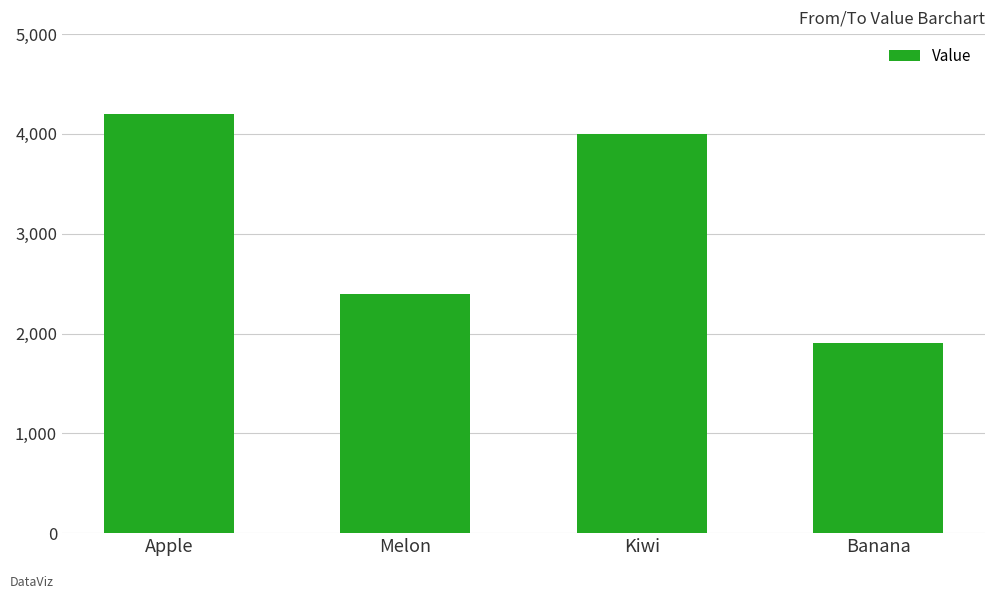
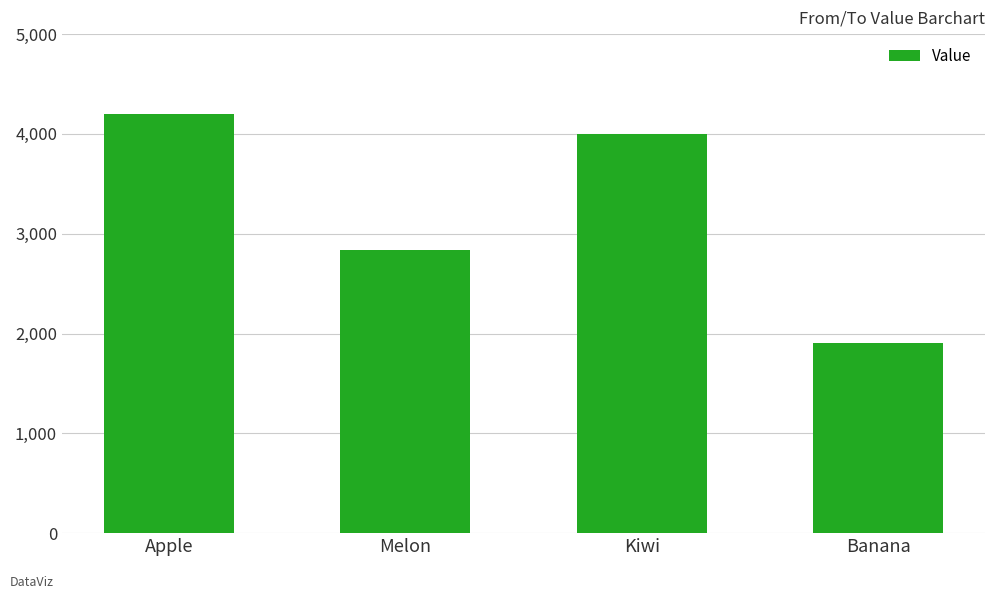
  {
    "Apple": "4,200",
-   "Melon": "2,400",
+   "Melon": "2,800",
    "Kiwi": "4,000",
    "Banana": "1,900"
  }
